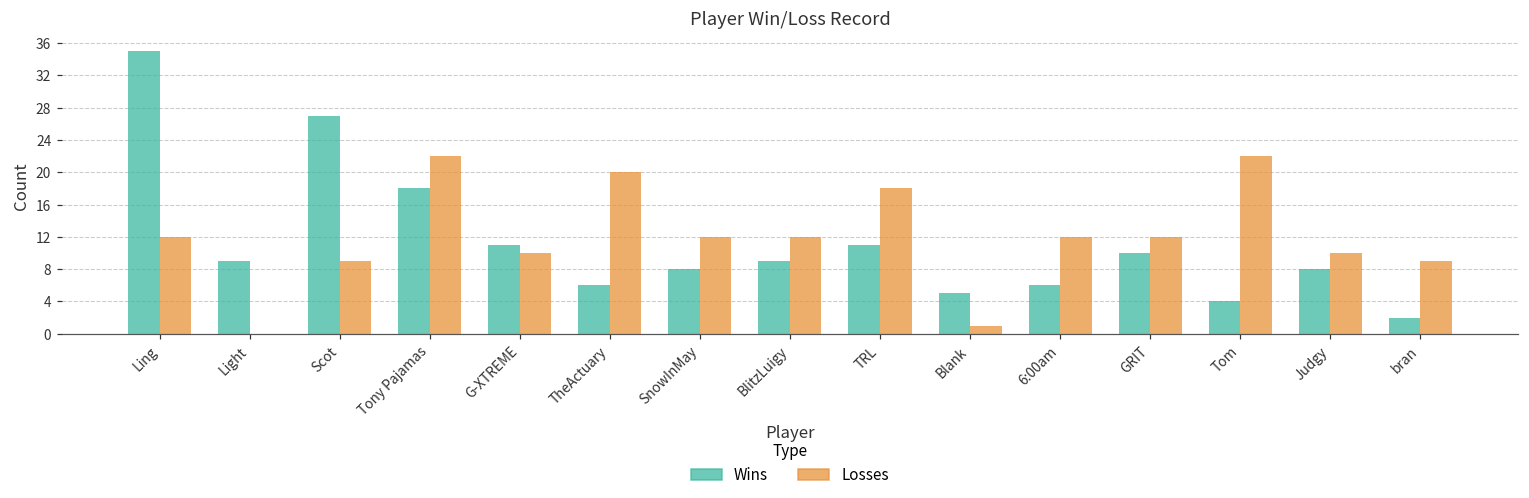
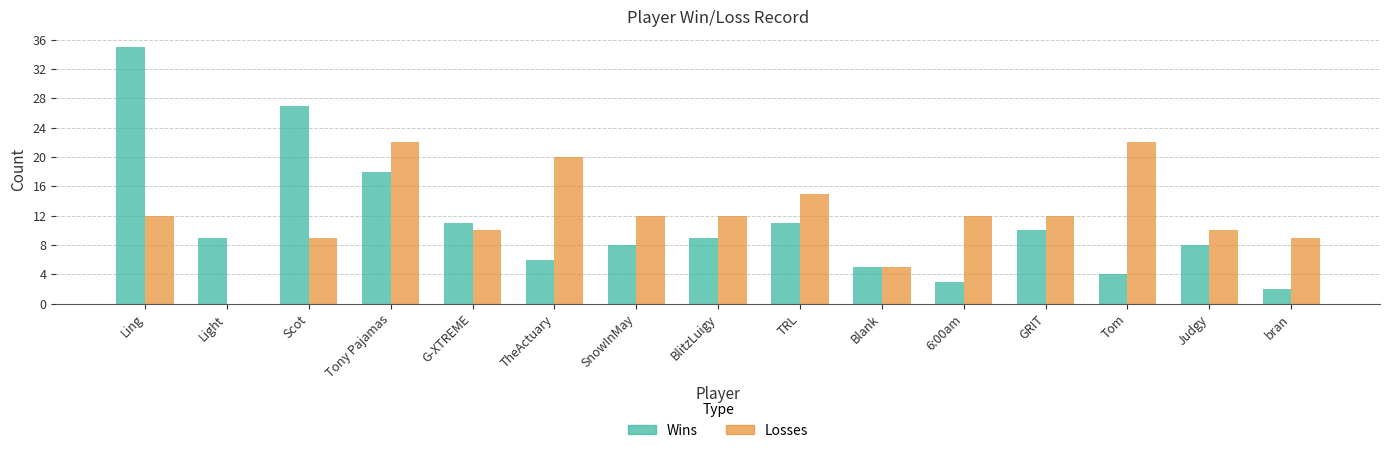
  {
    "Wins": {
      "Ling": 35,
      "Light": 9,
      "Scot": 27,
      "Tony Pajamas": 18,
      "G-XTREME": 11,
      "TheActuary": 6,
      "SnowInMay": 8,
      "BlitzLuigy": 9,
      "TRL": 11,
      "Blank": 5,
-     "6:00am": 6,
+     "6:00am": 3,
      "GRIT": 10,
      "Tom": 4,
      "Judgy": 8,
      "bran": 2
    },
    "Losses": {
      "Ling": 12,
      "Light": 0,
      "Scot": 9,
      "Tony Pajamas": 22,
      "G-XTREME": 10,
      "TheActuary": 20,
      "SnowInMay": 12,
      "BlitzLuigy": 12,
-     "TRL": 18,
-     "Blank": 1,
+     "TRL": 15,
+     "Blank": 5,
      "6:00am": 12,
      "GRIT": 12,
      "Tom": 22,
      "Judgy": 10,
      "bran": 9
    }
  }
